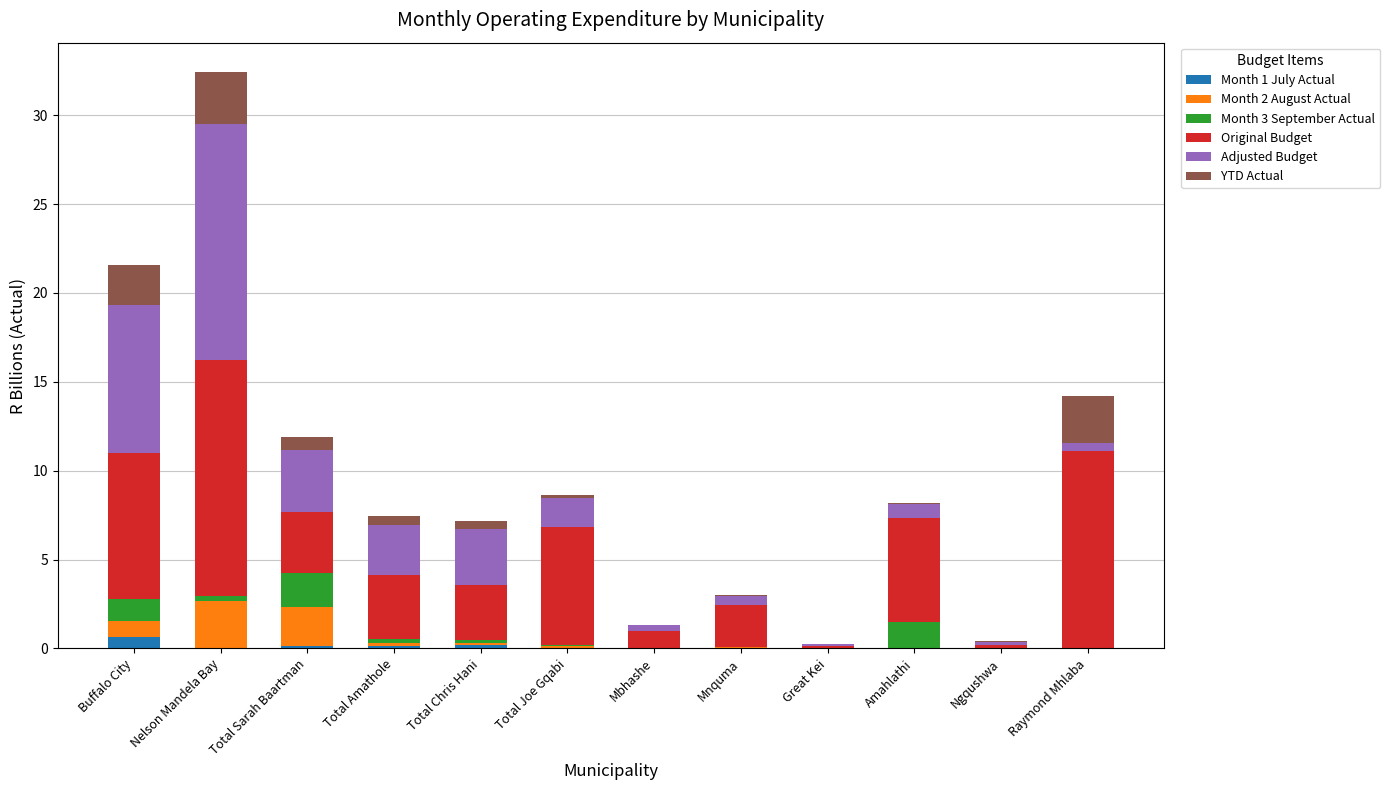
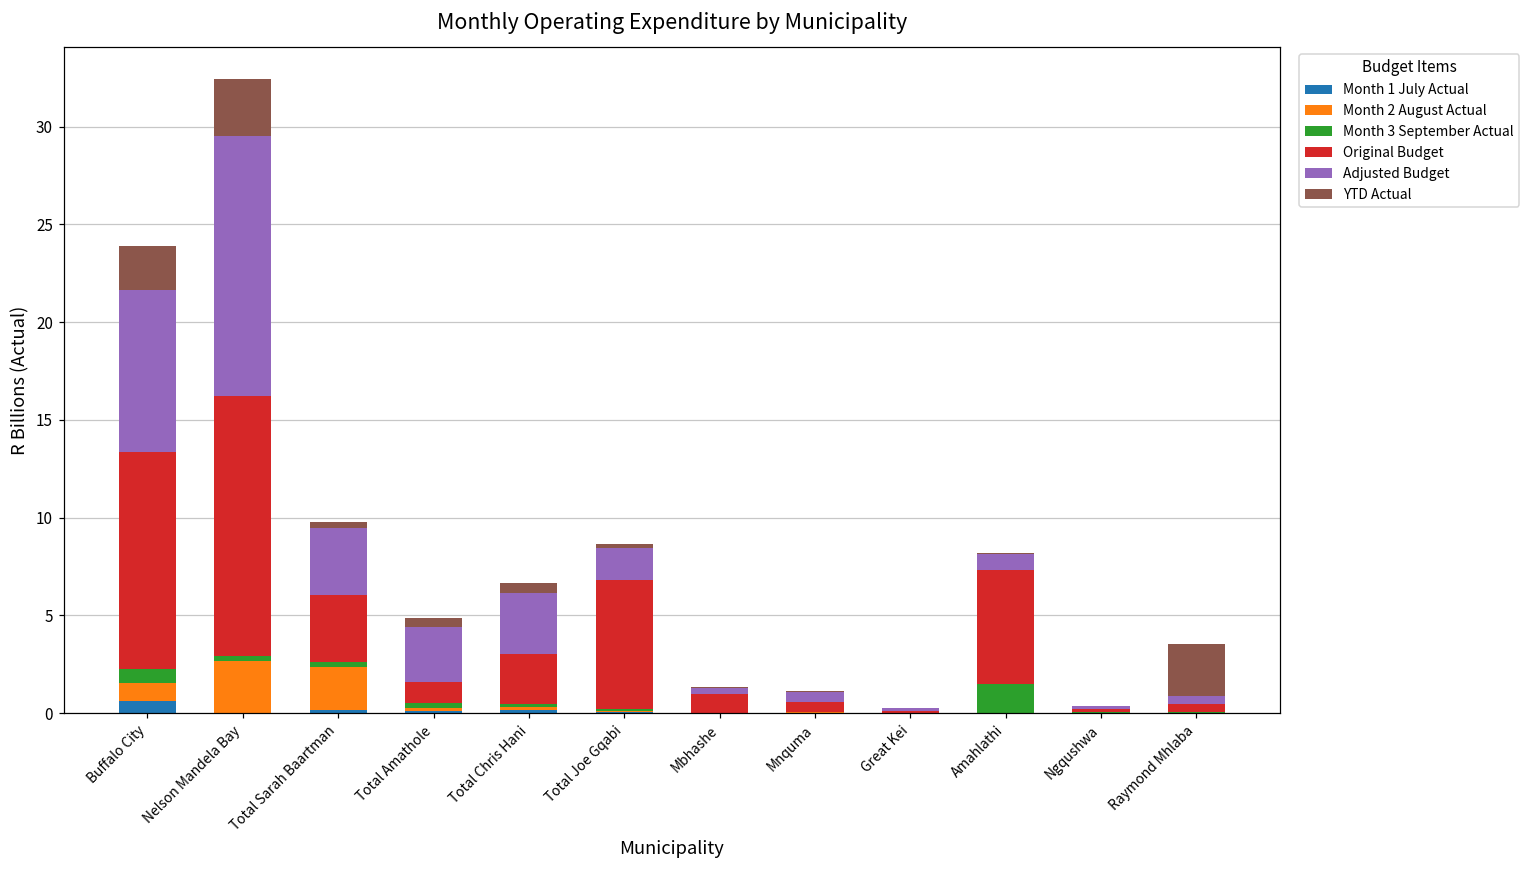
  {
    "Month 1 July Actual": {
      "Buffalo City": 0.6,
      "Total Sarah Baartman": 0.2,
      "Total Chris Hani": 0.2
    },
    "Month 2 August Actual": {
      "Buffalo City": 0.9,
      "Nelson Mandela Bay": 2.7,
      "Total Sarah Baartman": 2.2,
      "Total Amathole": 0.2
    },
    "Month 3 September Actual": {
-     "Buffalo City": 1.2,
+     "Buffalo City": 0.7,
      "Nelson Mandela Bay": 0.3,
-     "Total Sarah Baartman": 1.9,
+     "Total Sarah Baartman": 0.3,
      "Total Amathole": 0.2,
      "Total Chris Hani": 0.2,
      "Amahlathi": 1.5
    },
    "Original Budget": {
-     "Buffalo City": 8.2,
+     "Buffalo City": 11.1,
      "Nelson Mandela Bay": 13.3,
      "Total Sarah Baartman": 3.4,
-     "Total Amathole": 3.7,
-     "Total Chris Hani": 3.1,
+     "Total Amathole": 1.1,
+     "Total Chris Hani": 2.6,
      "Total Joe Gqabi": 6.6,
      "Mbhashe": 1.0,
-     "Mnquma": 2.3,
+     "Mnquma": 0.5,
      "Amahlathi": 5.8,
      "Ngqushwa": 0.2,
-     "Raymond Mhlaba": 11.1
+     "Raymond Mhlaba": 0.4
    },
    "Adjusted Budget": {
      "Buffalo City": 8.3,
      "Nelson Mandela Bay": 13.3,
      "Total Sarah Baartman": 3.5,
      "Total Amathole": 2.8,
      "Total Chris Hani": 3.1,
      "Total Joe Gqabi": 1.6,
      "Mbhashe": 0.3,
      "Mnquma": 0.5,
      "Amahlathi": 0.8,
      "Ngqushwa": 0.2,
      "Raymond Mhlaba": 0.4
    },
    "YTD Actual": {
      "Buffalo City": 2.2,
      "Nelson Mandela Bay": 2.9,
-     "Total Sarah Baartman": 0.7,
+     "Total Sarah Baartman": 0.3,
      "Total Amathole": 0.5,
      "Total Chris Hani": 0.5,
      "Total Joe Gqabi": 0.2,
      "Raymond Mhlaba": 2.7
    }
  }
